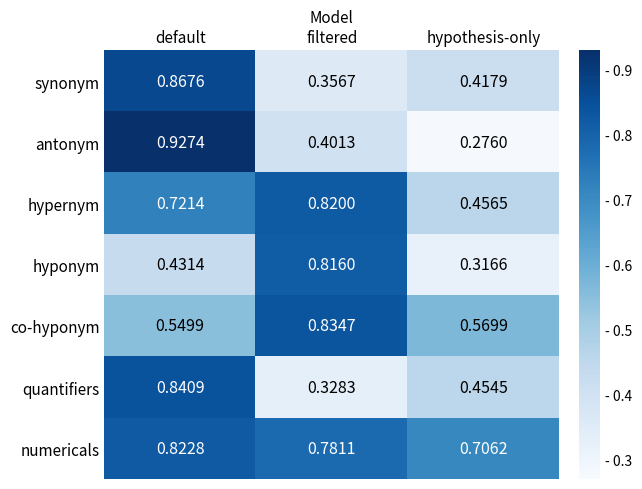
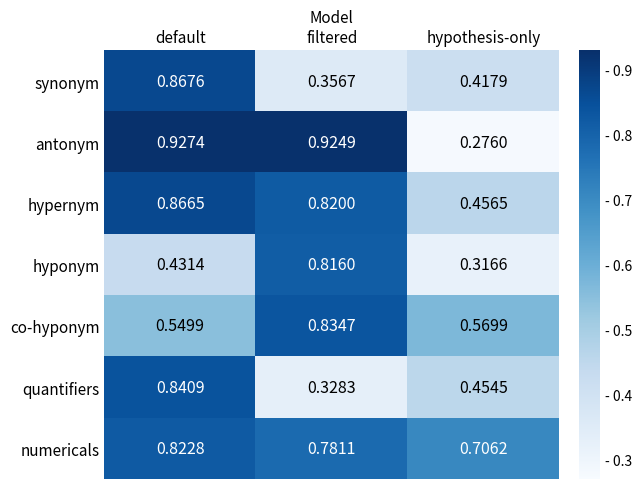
  {
    "synonym": {
      "default": 0.8676,
      "Model filtered": 0.3567,
      "hypothesis-only": 0.4179
    },
    "antonym": {
      "default": 0.9274,
-     "Model filtered": 0.4013,
+     "Model filtered": 0.9249,
      "hypothesis-only": 0.2760
    },
    "hypernym": {
-     "default": 0.7214,
+     "default": 0.8665,
      "Model filtered": 0.8200,
      "hypothesis-only": 0.4565
    },
    "hyponym": {
      "default": 0.4314,
      "Model filtered": 0.8160,
      "hypothesis-only": 0.3166
    },
    "co-hyponym": {
      "default": 0.5499,
      "Model filtered": 0.8347,
      "hypothesis-only": 0.5699
    },
    "quantifiers": {
      "default": 0.8409,
      "Model filtered": 0.3283,
      "hypothesis-only": 0.4545
    },
    "numericals": {
      "default": 0.8228,
      "Model filtered": 0.7811,
      "hypothesis-only": 0.7062
    }
  }
